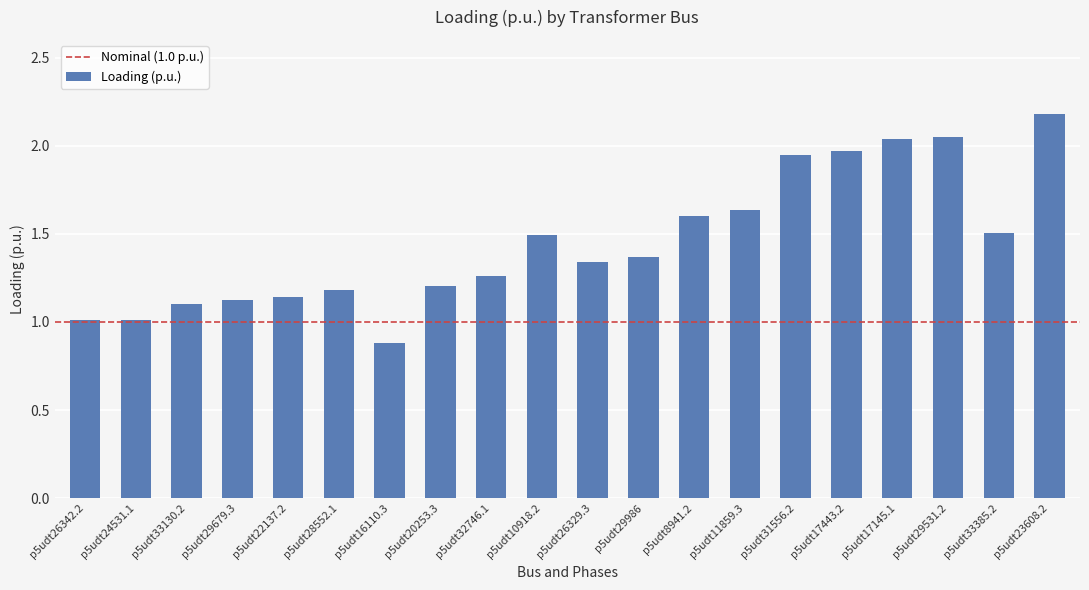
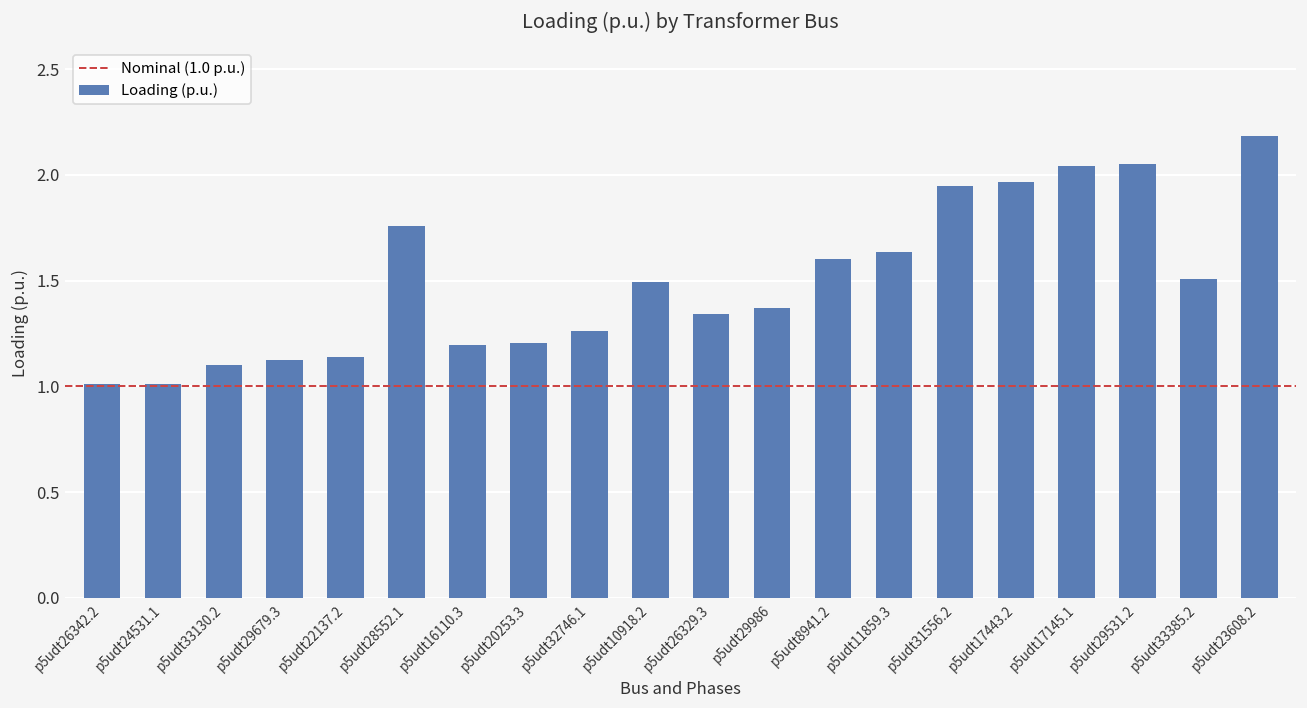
  {
    "p5udt26342.2": 1.01,
    "p5udt24531.1": 1.01,
    "p5udt33130.2": 1.10,
    "p5udt29679.3": 1.12,
    "p5udt22137.2": 1.14,
-   "p5udt28552.1": 1.18,
-   "p5udt16110.3": 0.88,
+   "p5udt28552.1": 1.76,
+   "p5udt16110.3": 1.19,
    "p5udt20253.3": 1.20,
    "p5udt32746.1": 1.26,
    "p5udt10918.2": 1.49,
    "p5udt26329.3": 1.34,
    "p5udt29986": 1.37,
    "p5udt8941.2": 1.60,
    "p5udt11859.3": 1.64,
    "p5udt31556.2": 1.95,
    "p5udt17443.2": 1.97,
    "p5udt17145.1": 2.04,
    "p5udt29531.2": 2.05,
    "p5udt33385.2": 1.51,
    "p5udt23608.2": 2.18
  }
